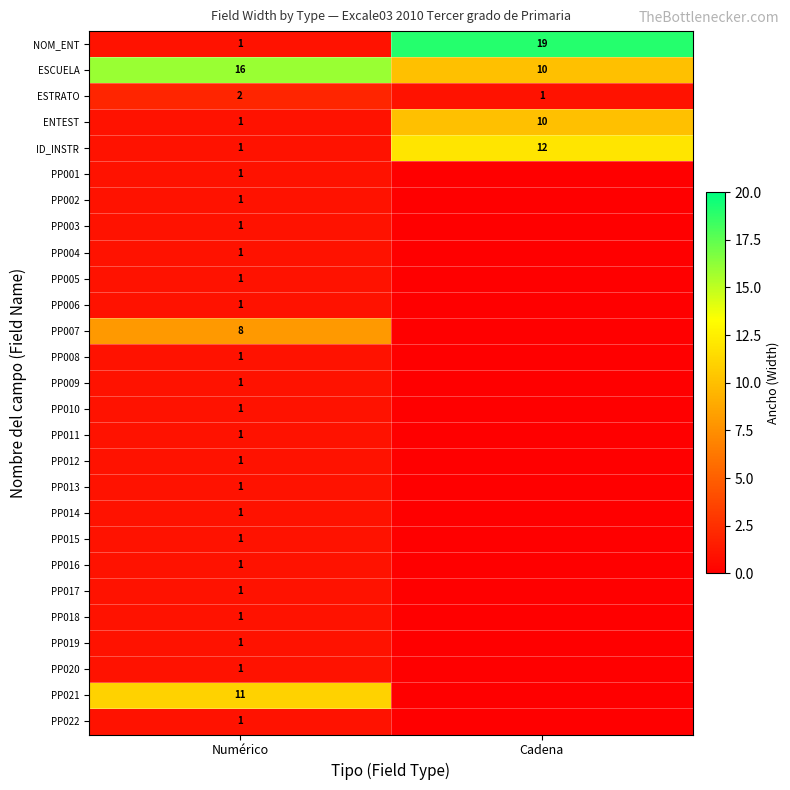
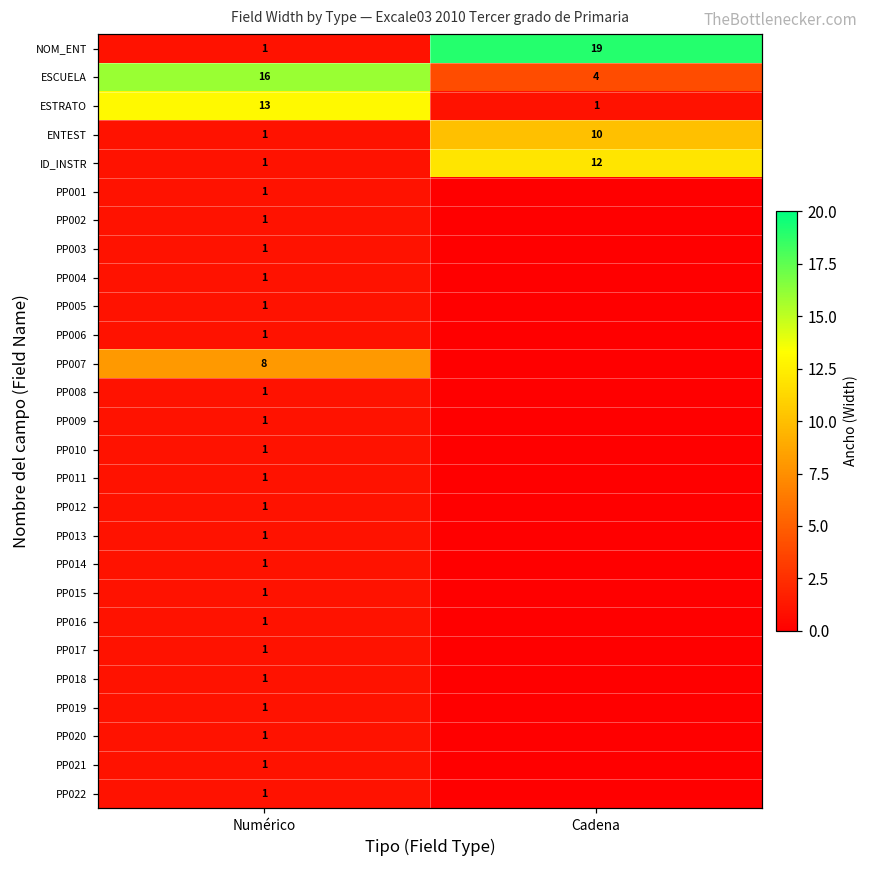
  {
    "NOM_ENT": {
      "Numérico": 1,
      "Cadena": 19
    },
    "ESCUELA": {
      "Numérico": 16,
-     "Cadena": 10
+     "Cadena": 4
    },
    "ESTRATO": {
-     "Numérico": 2,
+     "Numérico": 13,
      "Cadena": 1
    },
    "ENTEST": {
      "Numérico": 1,
      "Cadena": 10
    },
    "ID_INSTR": {
      "Numérico": 1,
      "Cadena": 12
    },
    "PP001": {
      "Numérico": 1
    },
    "PP002": {
      "Numérico": 1
    },
    "PP003": {
      "Numérico": 1
    },
    "PP004": {
      "Numérico": 1
    },
    "PP005": {
      "Numérico": 1
    },
    "PP006": {
      "Numérico": 1
    },
    "PP007": {
      "Numérico": 8
    },
    "PP008": {
      "Numérico": 1
    },
    "PP009": {
      "Numérico": 1
    },
    "PP010": {
      "Numérico": 1
    },
    "PP011": {
      "Numérico": 1
    },
    "PP012": {
      "Numérico": 1
    },
    "PP013": {
      "Numérico": 1
    },
    "PP014": {
      "Numérico": 1
    },
    "PP015": {
      "Numérico": 1
    },
    "PP016": {
      "Numérico": 1
    },
    "PP017": {
      "Numérico": 1
    },
    "PP018": {
      "Numérico": 1
    },
    "PP019": {
      "Numérico": 1
    },
    "PP020": {
      "Numérico": 1
    },
    "PP021": {
-     "Numérico": 11
+     "Numérico": 1
    },
    "PP022": {
      "Numérico": 1
    }
  }
